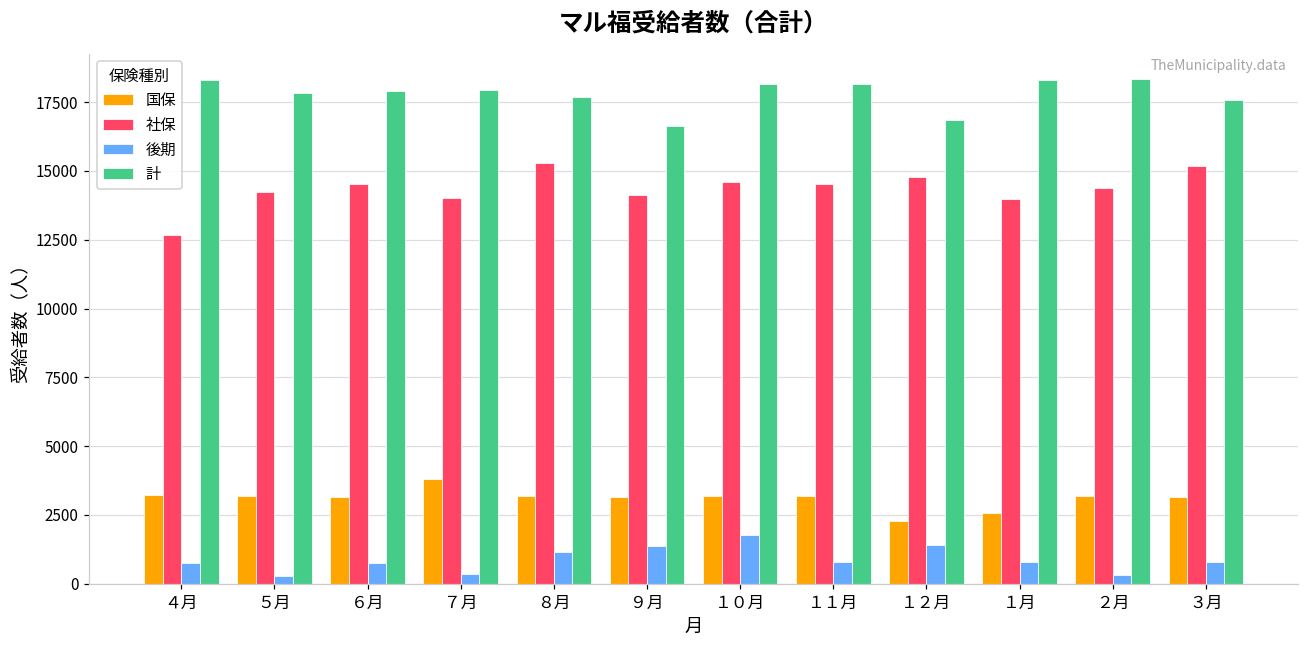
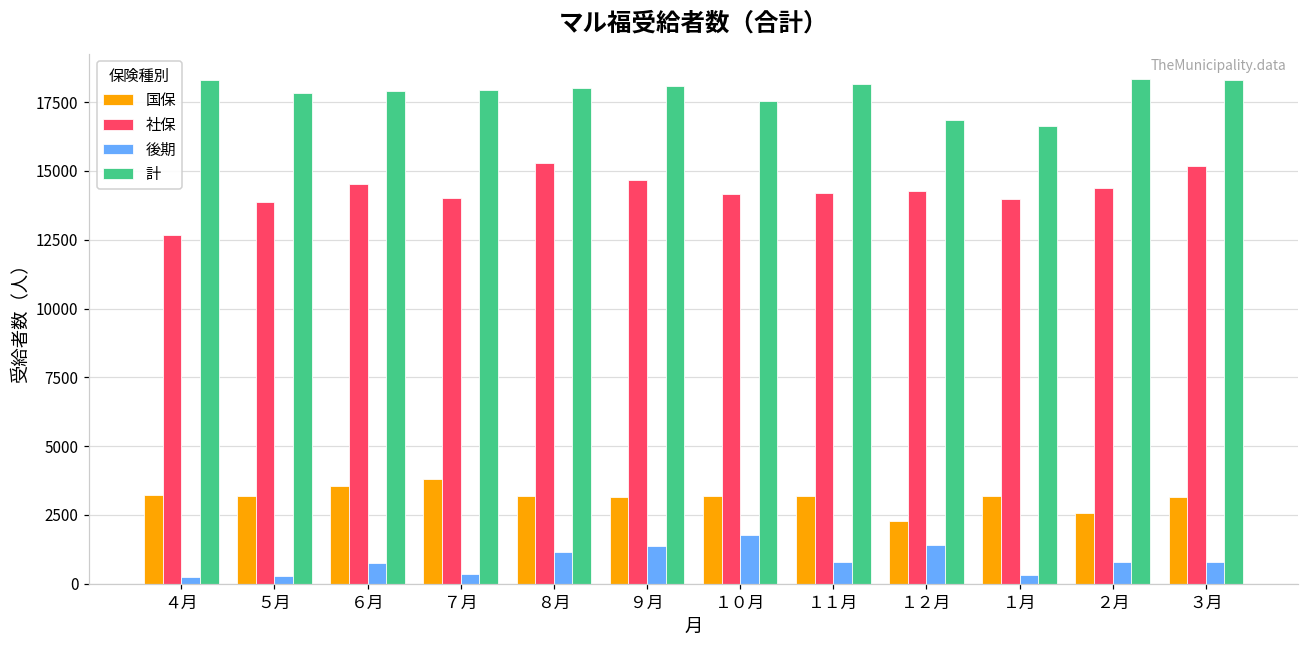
  {
    "国保": {
      "４月": 3200,
      "５月": 3200,
-     "６月": 3200,
+     "６月": 3500,
      "７月": 3800,
      "８月": 3200,
      "９月": 3200,
      "１０月": 3200,
      "１１月": 3200,
      "１２月": 2300,
-     "１月": 2600,
-     "２月": 3200,
+     "１月": 3200,
+     "２月": 2600,
      "３月": 3100
    },
    "社保": {
      "４月": 12700,
-     "５月": 14200,
+     "５月": 13900,
      "６月": 14500,
      "７月": 14000,
      "８月": 15300,
-     "９月": 14100,
-     "１０月": 14600,
-     "１１月": 14500,
-     "１２月": 14800,
+     "９月": 14700,
+     "１０月": 14200,
+     "１１月": 14200,
+     "１２月": 14300,
      "１月": 14000,
      "２月": 14400,
      "３月": 15200
    },
    "後期": {
-     "４月": 800,
+     "４月": 300,
      "５月": 300,
      "６月": 800,
      "７月": 400,
      "８月": 1200,
      "９月": 1400,
      "１０月": 1800,
      "１１月": 800,
      "１２月": 1400,
-     "１月": 800,
-     "２月": 300,
+     "１月": 300,
+     "２月": 800,
      "３月": 800
    },
    "計": {
      "４月": 18300,
      "５月": 17800,
      "６月": 17900,
      "７月": 17900,
-     "８月": 17700,
-     "９月": 16600,
-     "１０月": 18100,
+     "８月": 18000,
+     "９月": 18100,
+     "１０月": 17500,
      "１１月": 18200,
      "１２月": 16800,
-     "１月": 18300,
+     "１月": 16700,
      "２月": 18300,
-     "３月": 17600
+     "３月": 18300
    }
  }
